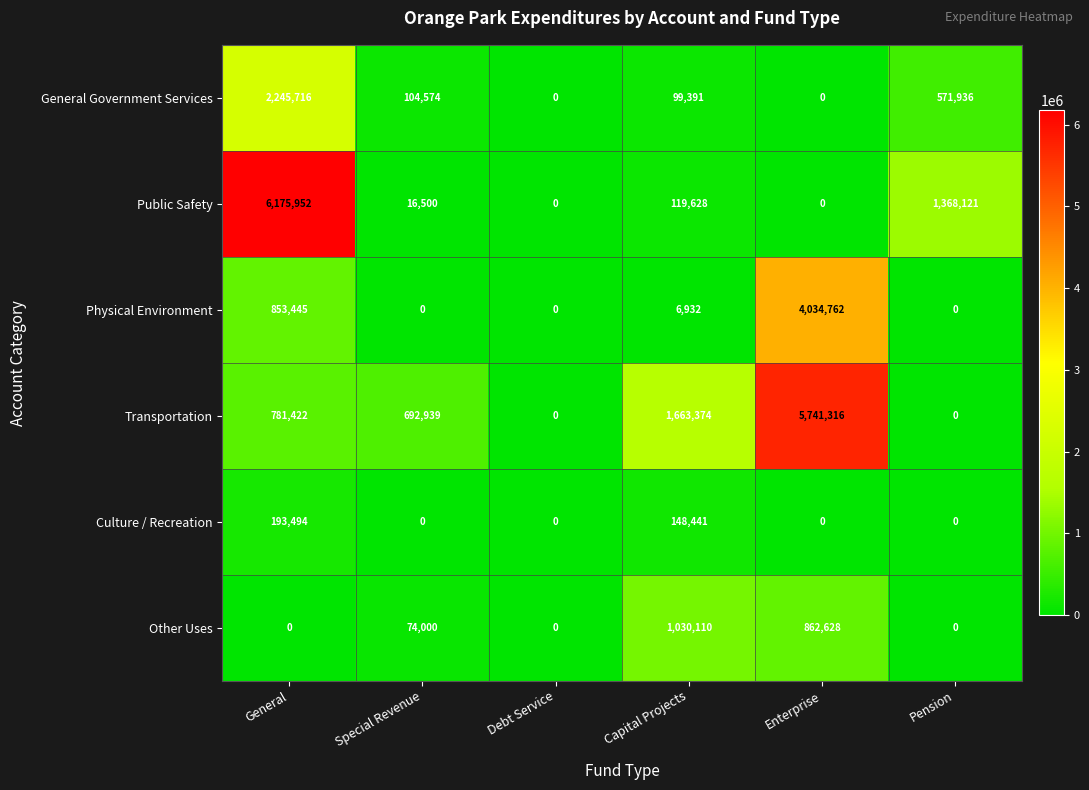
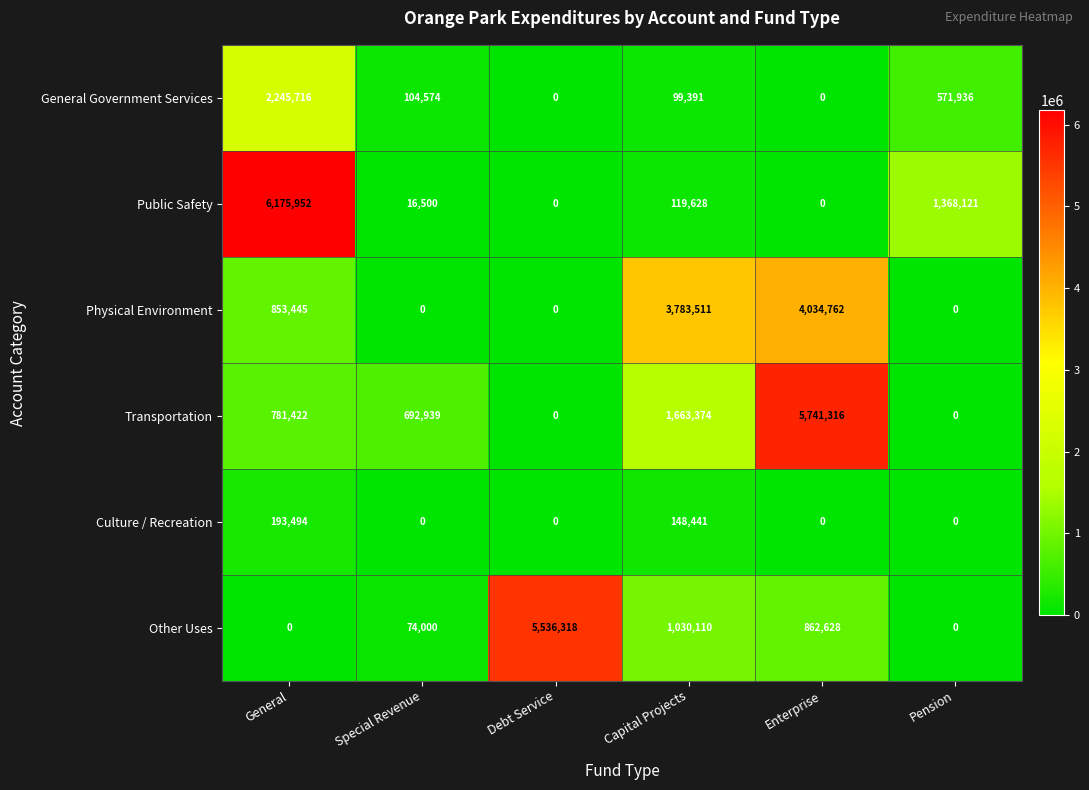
  {
    "General Government Services": {
      "General": "2,245,716",
      "Special Revenue": "104,574",
      "Debt Service": "0",
      "Capital Projects": "99,391",
      "Enterprise": "0",
      "Pension": "571,936"
    },
    "Public Safety": {
      "General": "6,175,952",
      "Special Revenue": "16,500",
      "Debt Service": "0",
      "Capital Projects": "119,628",
      "Enterprise": "0",
      "Pension": "1,368,121"
    },
    "Physical Environment": {
      "General": "853,445",
      "Special Revenue": "0",
      "Debt Service": "0",
-     "Capital Projects": "6,932",
+     "Capital Projects": "3,783,511",
      "Enterprise": "4,034,762",
      "Pension": "0"
    },
    "Transportation": {
      "General": "781,422",
      "Special Revenue": "692,939",
      "Debt Service": "0",
      "Capital Projects": "1,663,374",
      "Enterprise": "5,741,316",
      "Pension": "0"
    },
    "Culture / Recreation": {
      "General": "193,494",
      "Special Revenue": "0",
      "Debt Service": "0",
      "Capital Projects": "148,441",
      "Enterprise": "0",
      "Pension": "0"
    },
    "Other Uses": {
      "General": "0",
      "Special Revenue": "74,000",
-     "Debt Service": "0",
+     "Debt Service": "5,536,318",
      "Capital Projects": "1,030,110",
      "Enterprise": "862,628",
      "Pension": "0"
    }
  }
